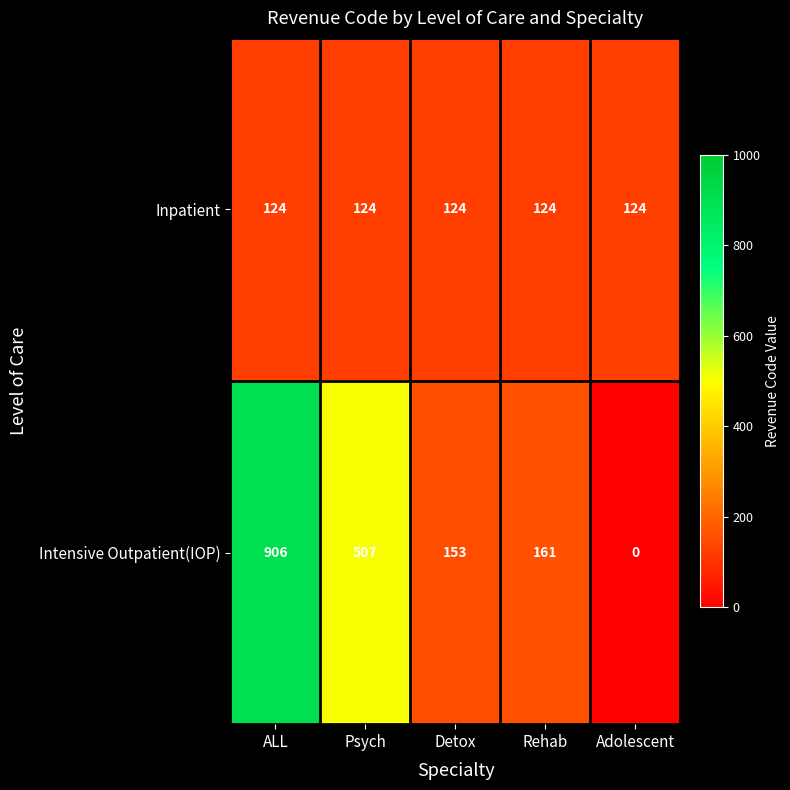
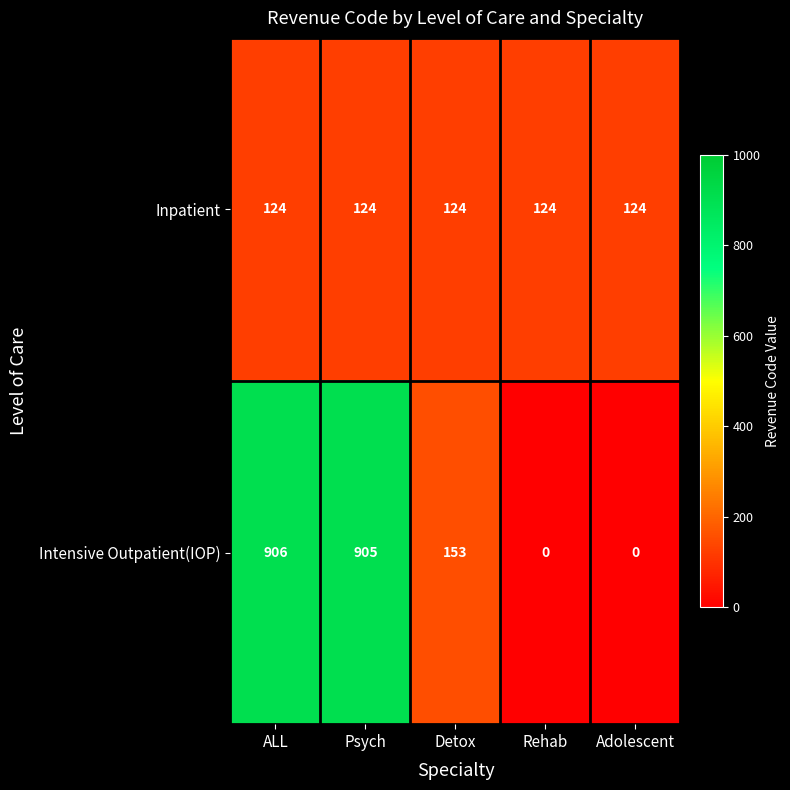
  {
    "Inpatient": {
      "ALL": 124,
      "Psych": 124,
      "Detox": 124,
      "Rehab": 124,
      "Adolescent": 124
    },
    "Intensive Outpatient(IOP)": {
      "ALL": 906,
-     "Psych": 507,
+     "Psych": 905,
      "Detox": 153,
-     "Rehab": 161,
+     "Rehab": 0,
      "Adolescent": 0
    }
  }
